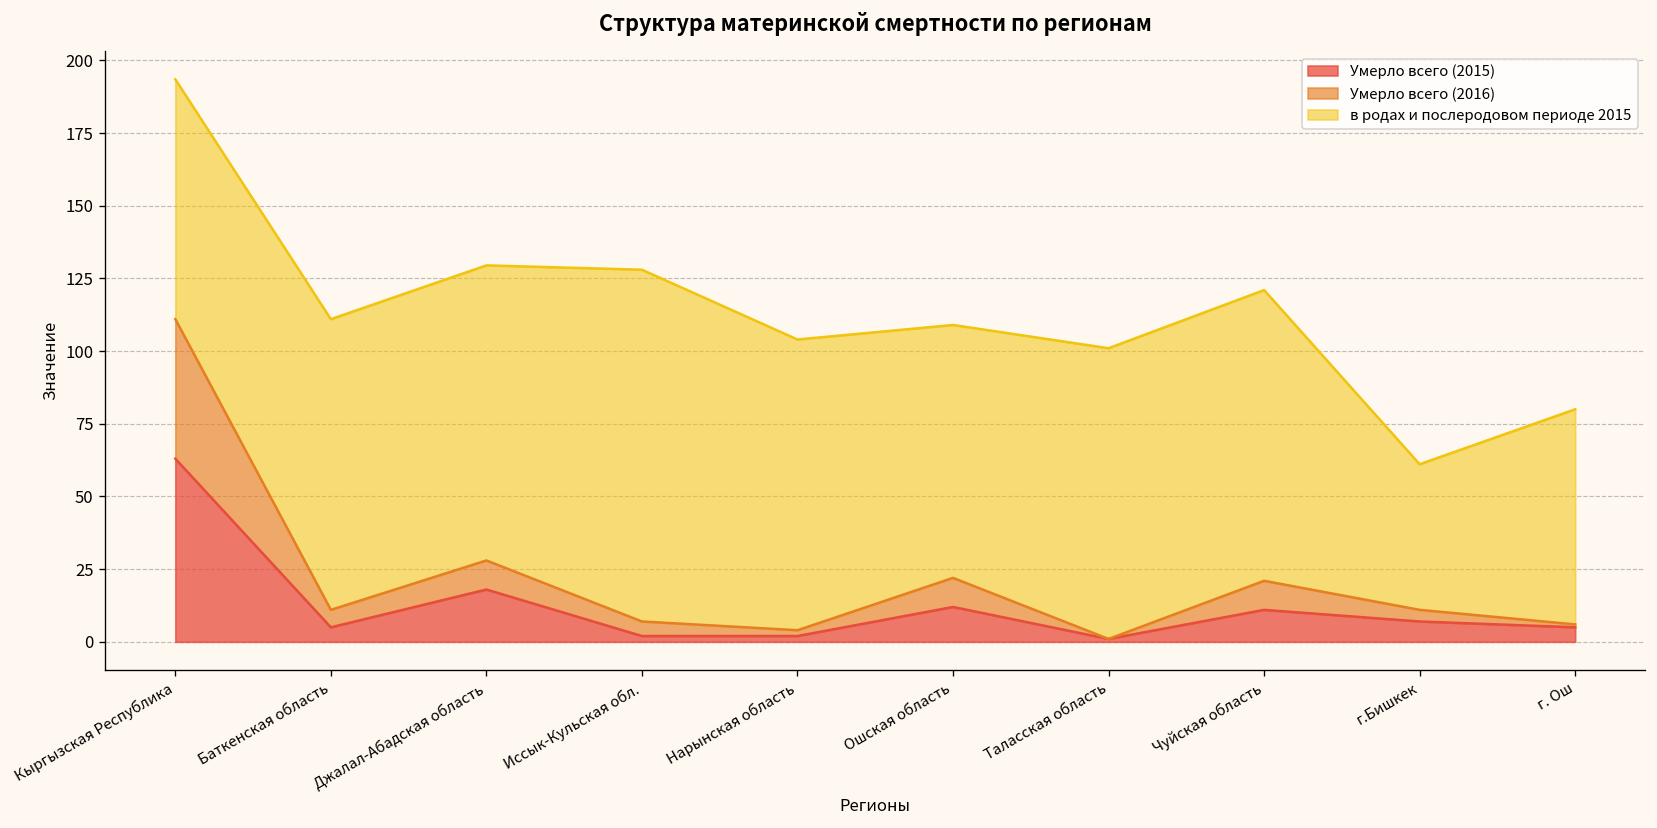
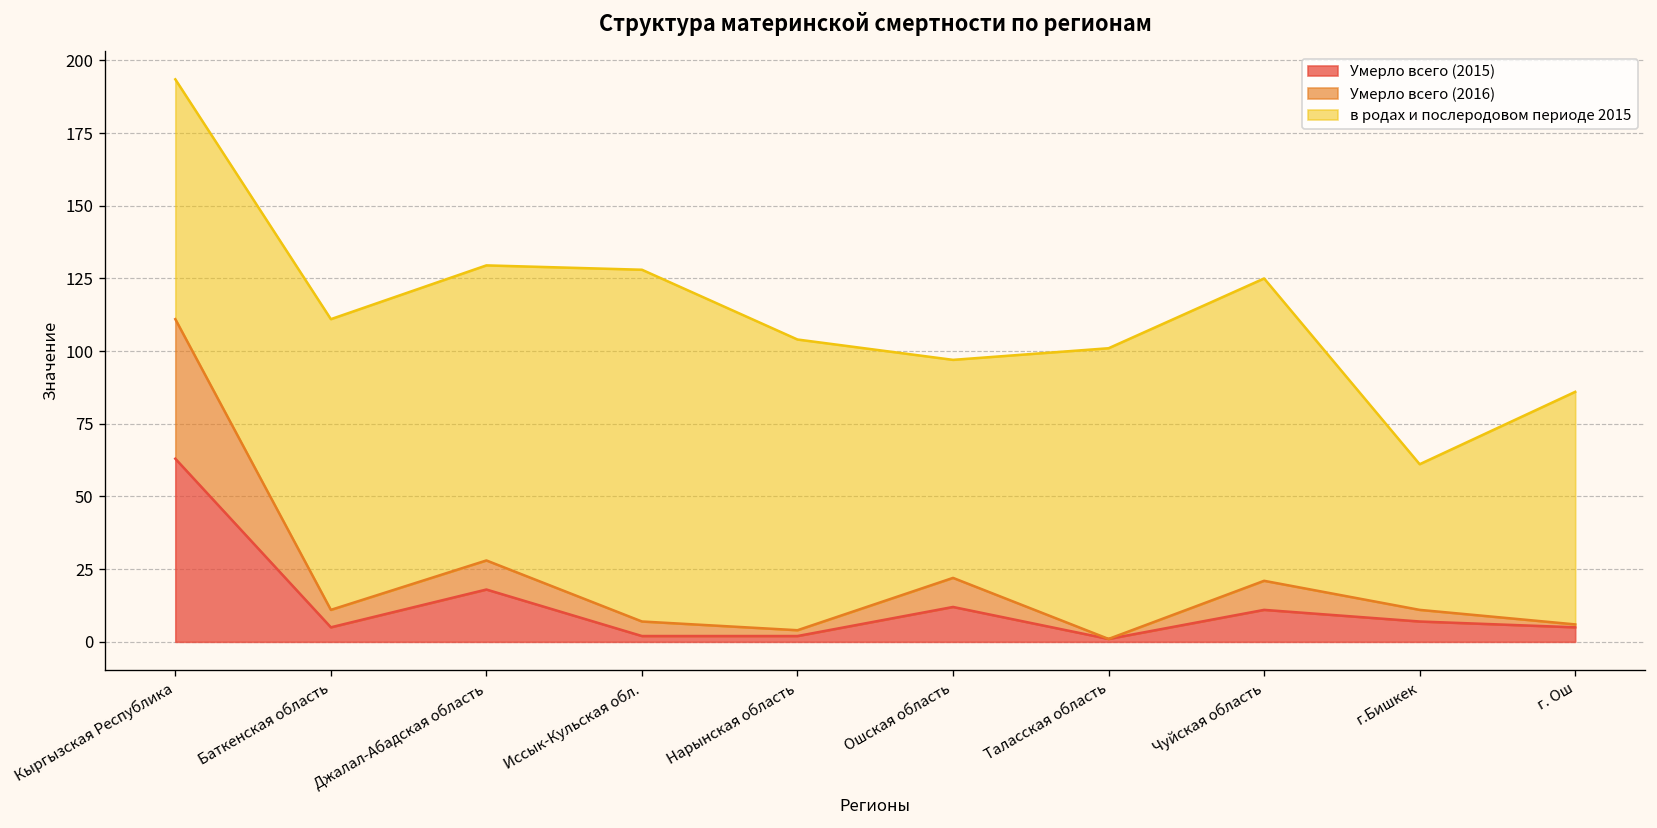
  {
    "в родах и послеродовом периоде 2015": {
      "Кыргызская Республика": 83,
      "Баткенская область": 100,
      "Джалал-Абадская область": 102,
      "Иссык-Кульская обл.": 121,
      "Нарынская область": 100,
-     "Ошская область": 87,
+     "Ошская область": 75,
      "Таласская область": 100,
-     "Чуйская область": 100,
+     "Чуйская область": 104,
      "г.Бишкек": 50,
-     "г. Ош": 74
+     "г. Ош": 80
    }
  }
